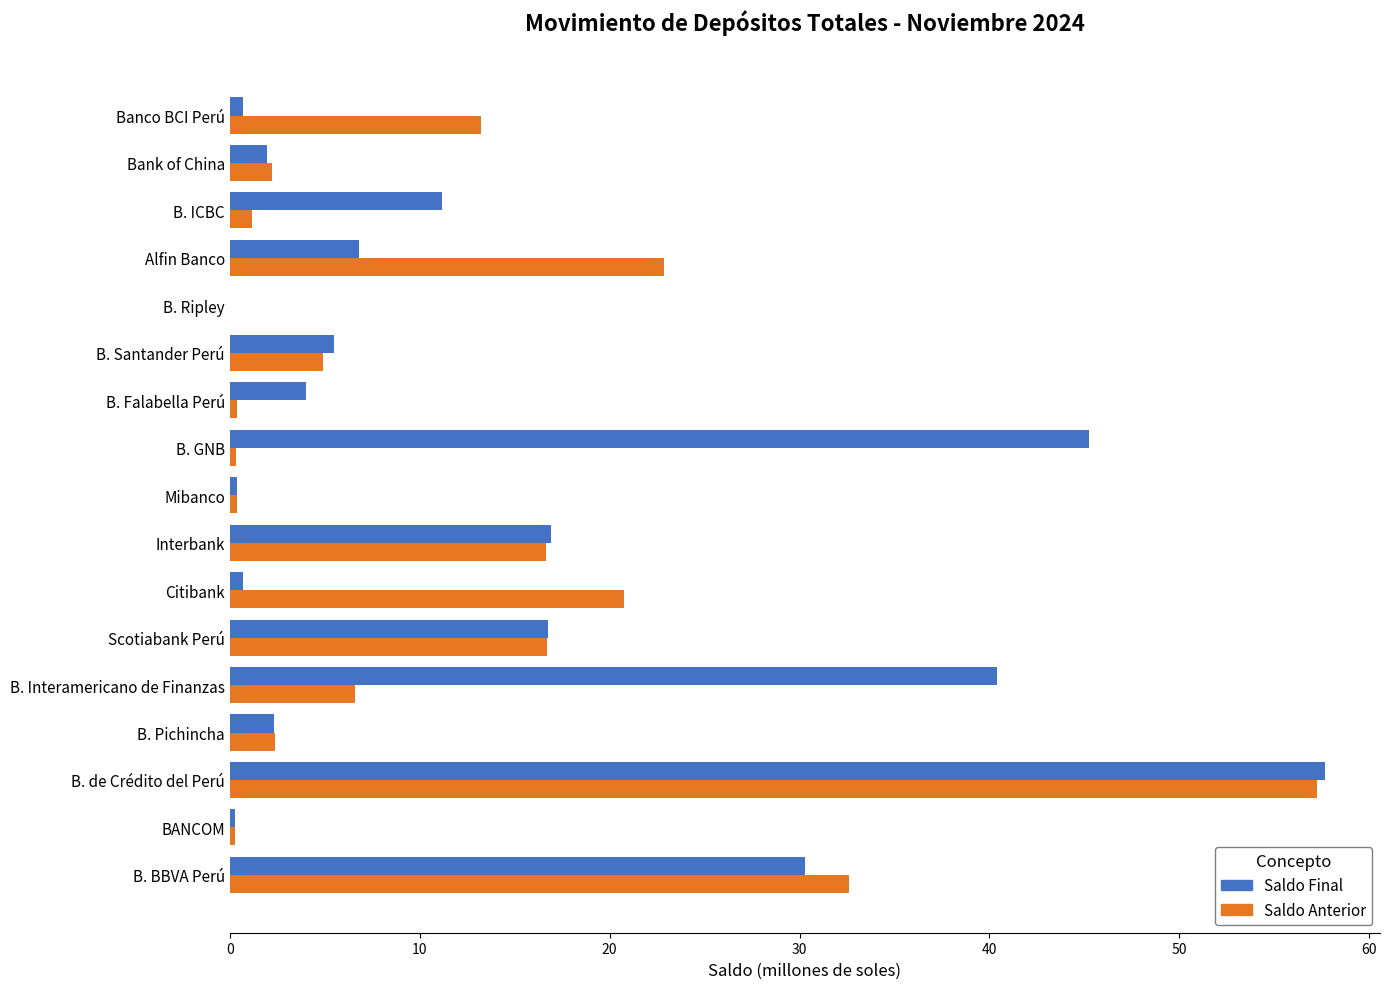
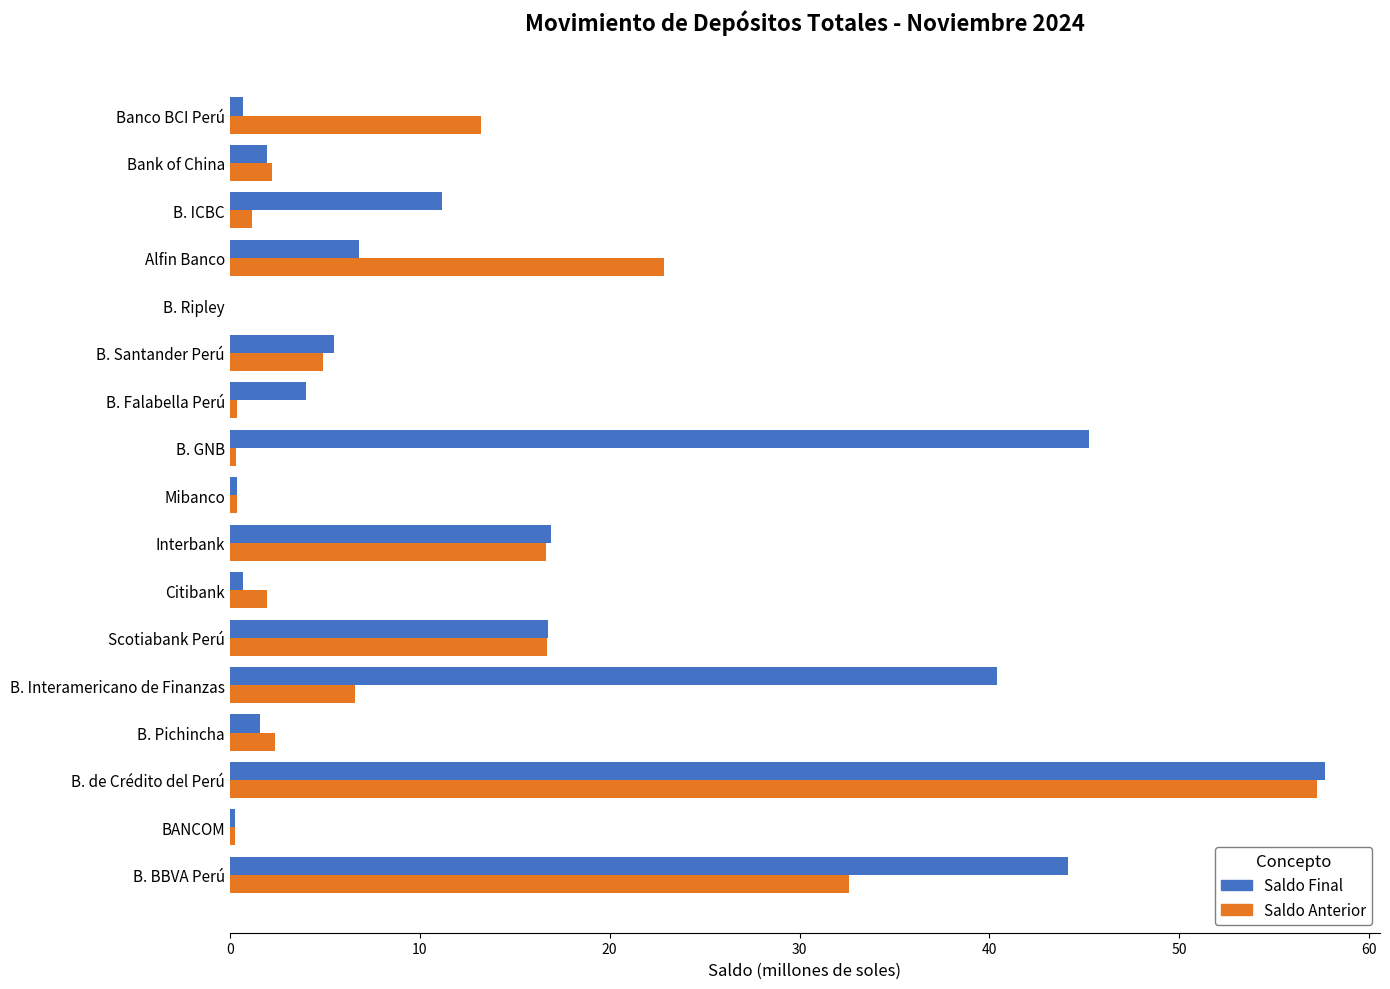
  {
    "Saldo Final": {
      "Banco BCI Perú": 0.7,
      "Bank of China": 2.0,
      "B. ICBC": 11.1,
      "Alfin Banco": 6.8,
      "B. Santander Perú": 5.5,
      "B. Falabella Perú": 4.0,
      "B. GNB": 45.2,
      "Mibanco": 0.4,
      "Interbank": 16.9,
      "Citibank": 0.7,
      "Scotiabank Perú": 16.8,
      "B. Interamericano de Finanzas": 40.4,
-     "B. Pichincha": 2.3,
+     "B. Pichincha": 1.6,
      "B. de Crédito del Perú": 57.7,
      "BANCOM": 0.3,
-     "B. BBVA Perú": 30.3
+     "B. BBVA Perú": 44.2
    },
    "Saldo Anterior": {
      "Banco BCI Perú": 13.2,
      "Bank of China": 2.2,
      "B. ICBC": 1.2,
      "Alfin Banco": 22.9,
      "B. Santander Perú": 4.9,
      "B. Falabella Perú": 0.4,
      "B. GNB": 0.3,
      "Mibanco": 0.4,
      "Interbank": 16.7,
-     "Citibank": 20.8,
+     "Citibank": 1.9,
      "Scotiabank Perú": 16.7,
      "B. Interamericano de Finanzas": 6.6,
      "B. Pichincha": 2.4,
      "B. de Crédito del Perú": 57.3,
      "BANCOM": 0.3,
      "B. BBVA Perú": 32.6
    }
  }
